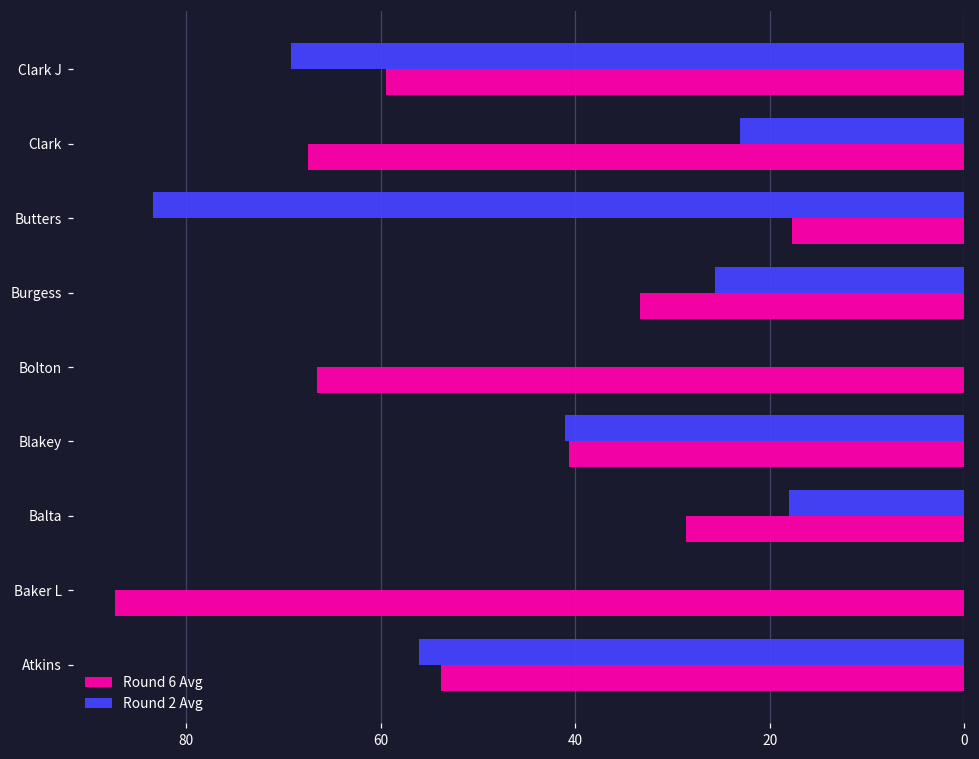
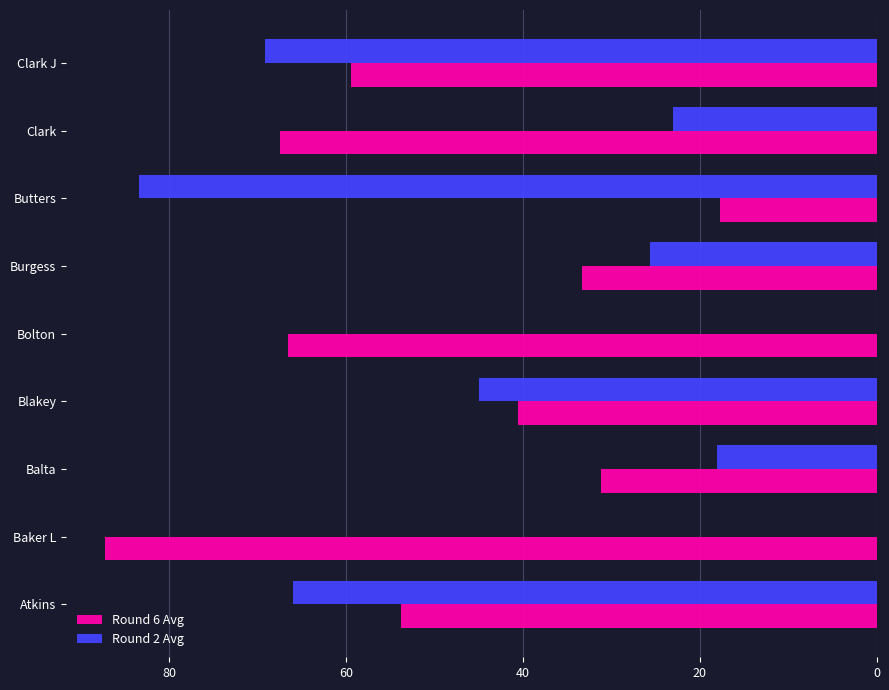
  {
    "Round 6 Avg": {
      "Clark J": 59,
      "Clark": 68,
      "Butters": 18,
      "Burgess": 33,
      "Bolton": 67,
      "Blakey": 41,
-     "Balta": 29,
+     "Balta": 31,
      "Baker L": 87,
      "Atkins": 54
    },
    "Round 2 Avg": {
      "Clark J": 69,
      "Clark": 23,
      "Butters": 83,
      "Burgess": 26,
      "Bolton": 0,
-     "Blakey": 41,
+     "Blakey": 45,
      "Balta": 18,
      "Baker L": 0,
-     "Atkins": 56
+     "Atkins": 66
    }
  }
